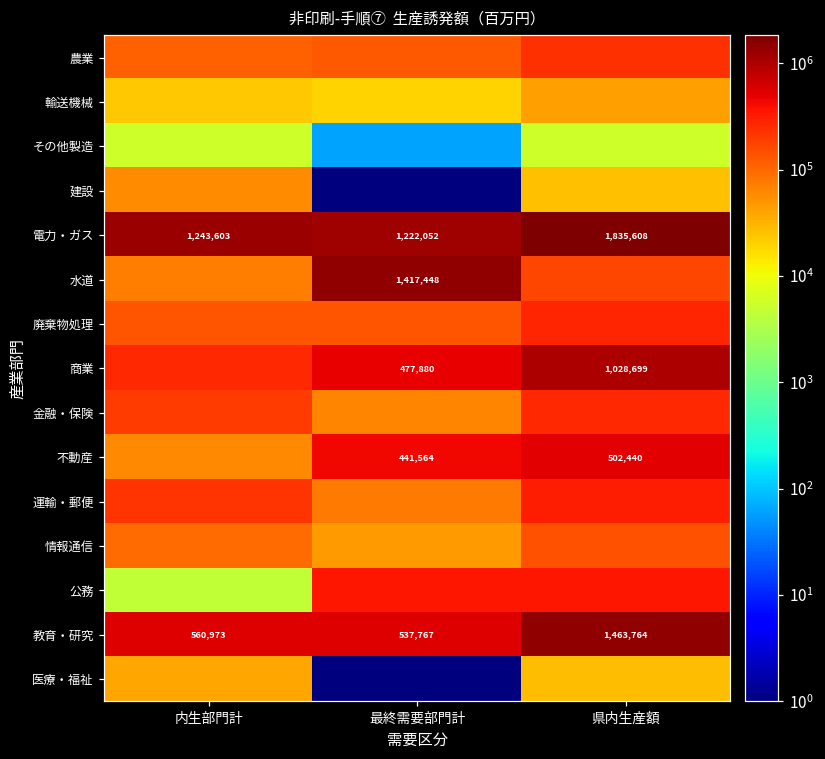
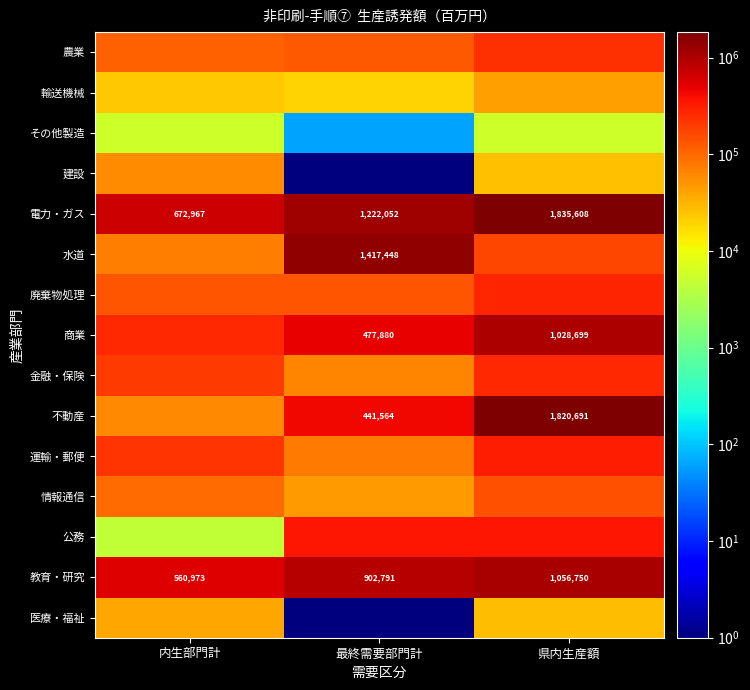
  {
    "電力・ガス": {
-     "内生部門計": "1,243,603",
+     "内生部門計": "672,967",
      "最終需要部門計": "1,222,052",
      "県内生産額": "1,835,608"
    },
    "水道": {
      "最終需要部門計": "1,417,448"
    },
    "商業": {
      "最終需要部門計": "477,880",
      "県内生産額": "1,028,699"
    },
    "不動産": {
      "最終需要部門計": "441,564",
-     "県内生産額": "502,440"
+     "県内生産額": "1,820,691"
    },
    "教育・研究": {
      "内生部門計": "560,973",
-     "最終需要部門計": "537,767",
-     "県内生産額": "1,463,764"
+     "最終需要部門計": "902,791",
+     "県内生産額": "1,056,750"
    }
  }
